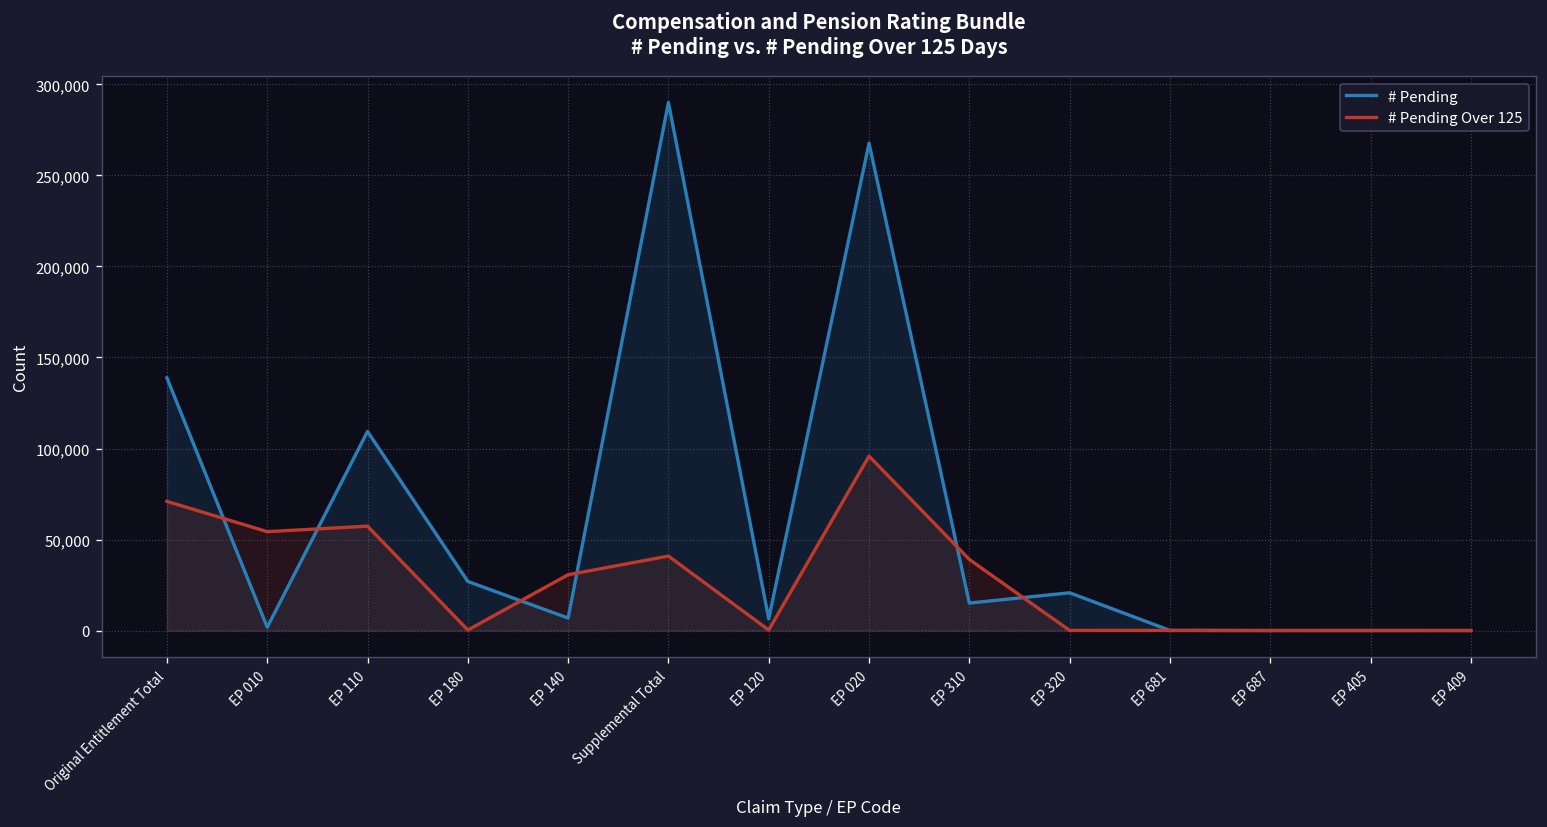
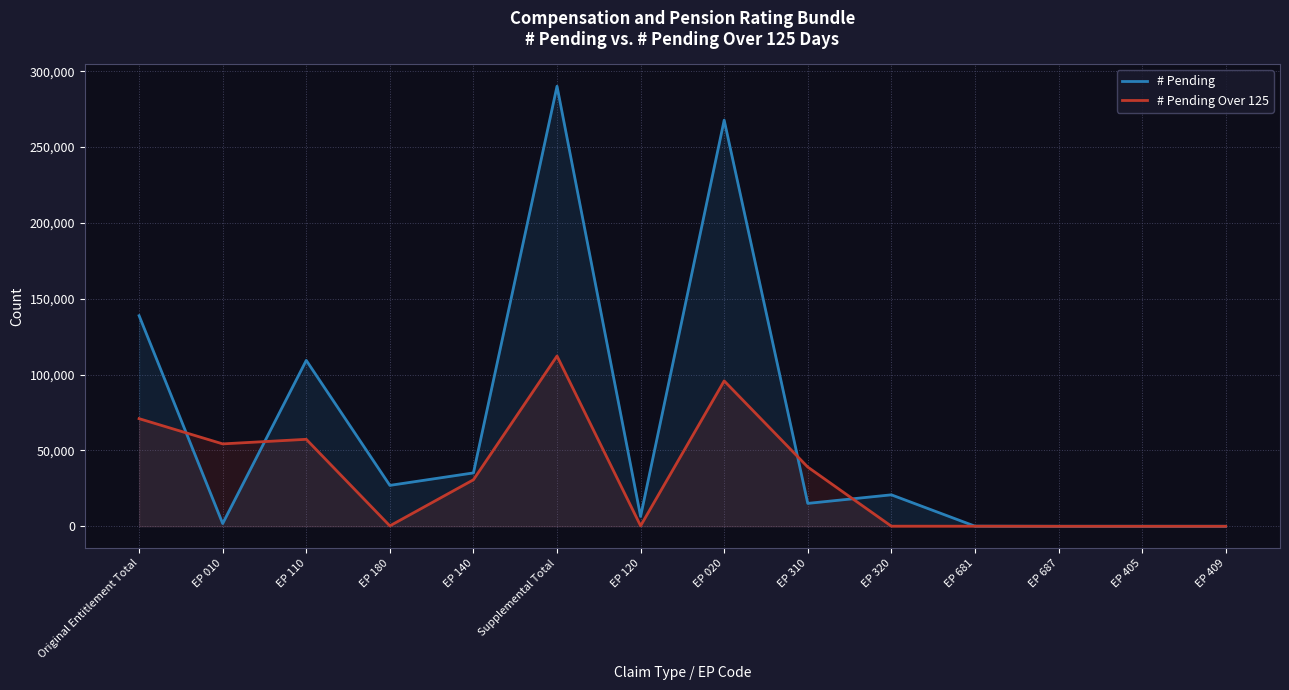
  {
    "# Pending": {
      "Original Entitlement Total": "139,000",
      "EP 010": "2,000",
      "EP 110": "109,000",
      "EP 180": "27,000",
-     "EP 140": "7,000",
+     "EP 140": "35,000",
      "Supplemental Total": "290,000",
      "EP 120": "6,000",
      "EP 020": "268,000",
      "EP 310": "15,000",
      "EP 320": "21,000"
    },
    "# Pending Over 125": {
      "Original Entitlement Total": "71,000",
      "EP 010": "54,000",
      "EP 110": "57,000",
      "EP 180": "0",
      "EP 140": "31,000",
-     "Supplemental Total": "41,000",
+     "Supplemental Total": "112,000",
      "EP 120": "0",
      "EP 020": "96,000",
      "EP 310": "39,000",
      "EP 320": "0"
    }
  }
